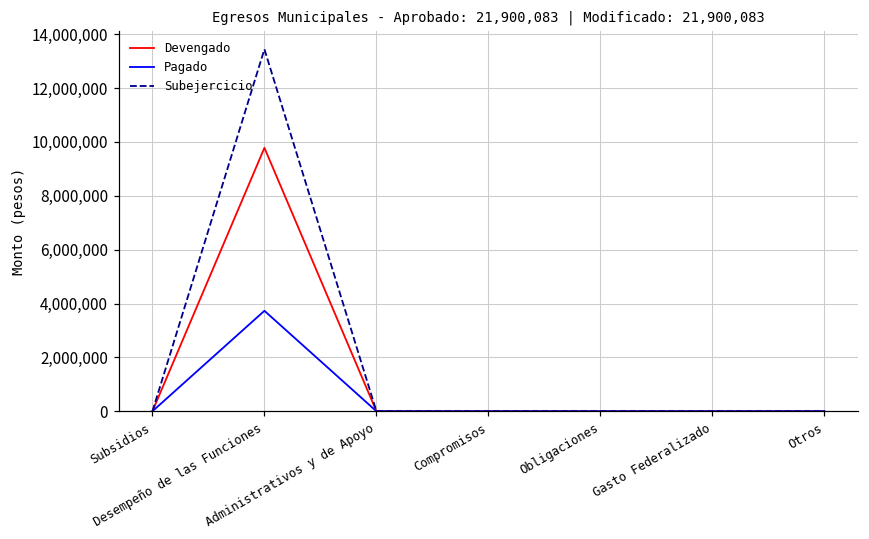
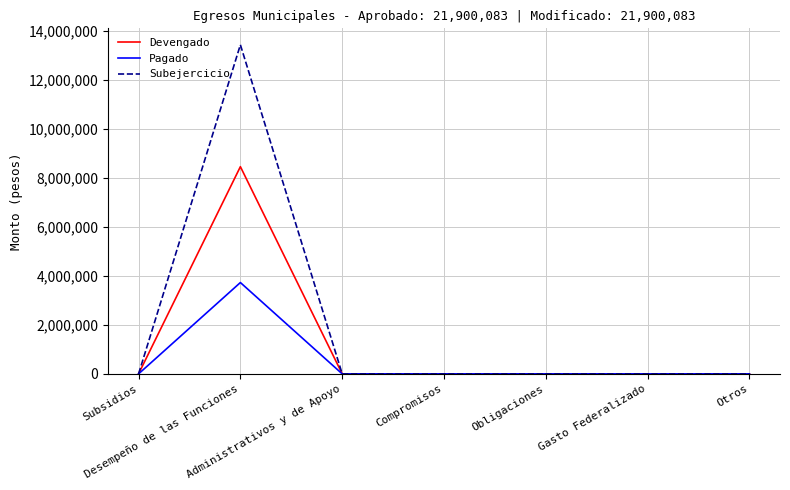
  {
    "Devengado": {
-     "Desempeño de las Funciones": "9,800,000"
+     "Desempeño de las Funciones": "8,500,000"
    },
    "Pagado": {
      "Desempeño de las Funciones": "3,700,000"
    },
    "Subejercicio": {
      "Desempeño de las Funciones": "13,400,000"
    }
  }
